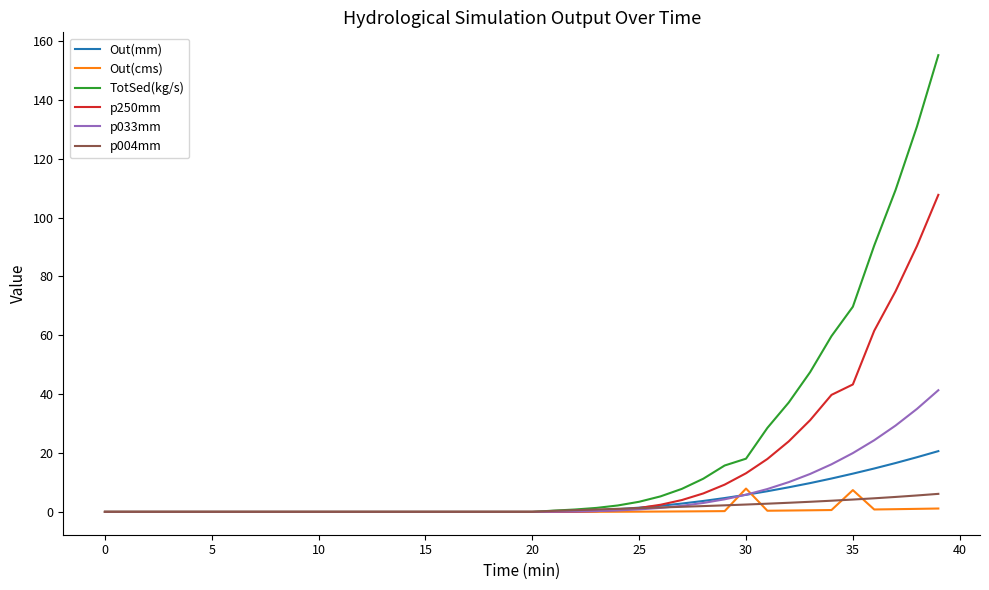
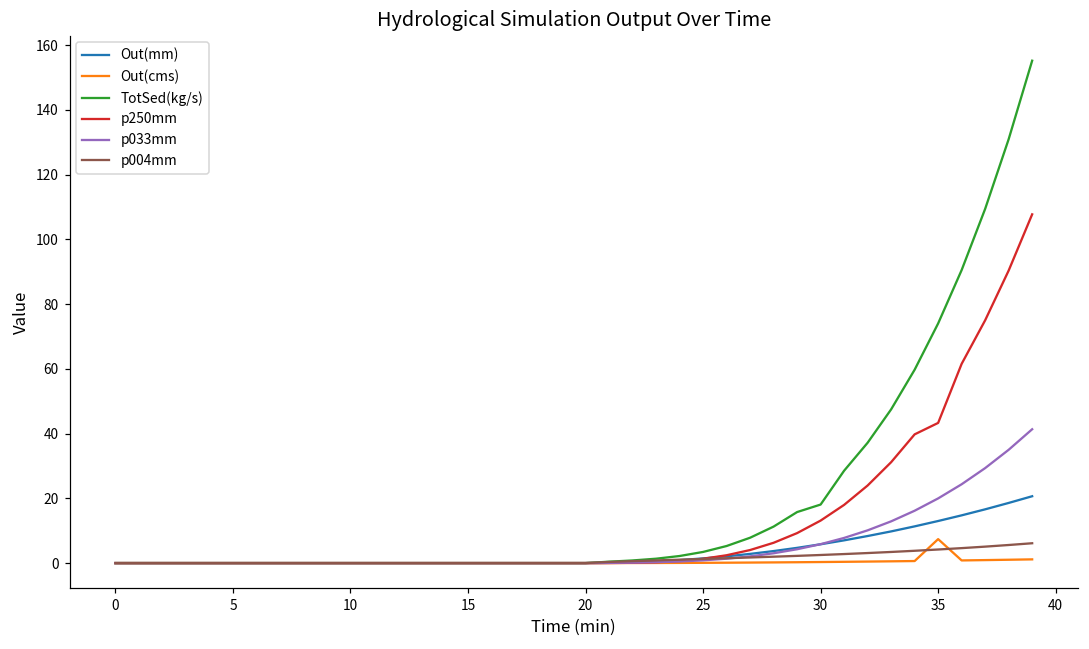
  {
    "Out(mm)": {
      "35": 13
    },
    "Out(cms)": {
-     "30": 8,
+     "30": 0,
      "35": 7
    },
    "TotSed(kg/s)": {
      "25": 3,
      "30": 18,
-     "35": 70
+     "35": 74
    },
    "p250mm": {
      "30": 13,
      "35": 43
    },
    "p033mm": {
      "35": 20
    },
    "p004mm": {
      "30": 2,
      "35": 4
    }
  }
